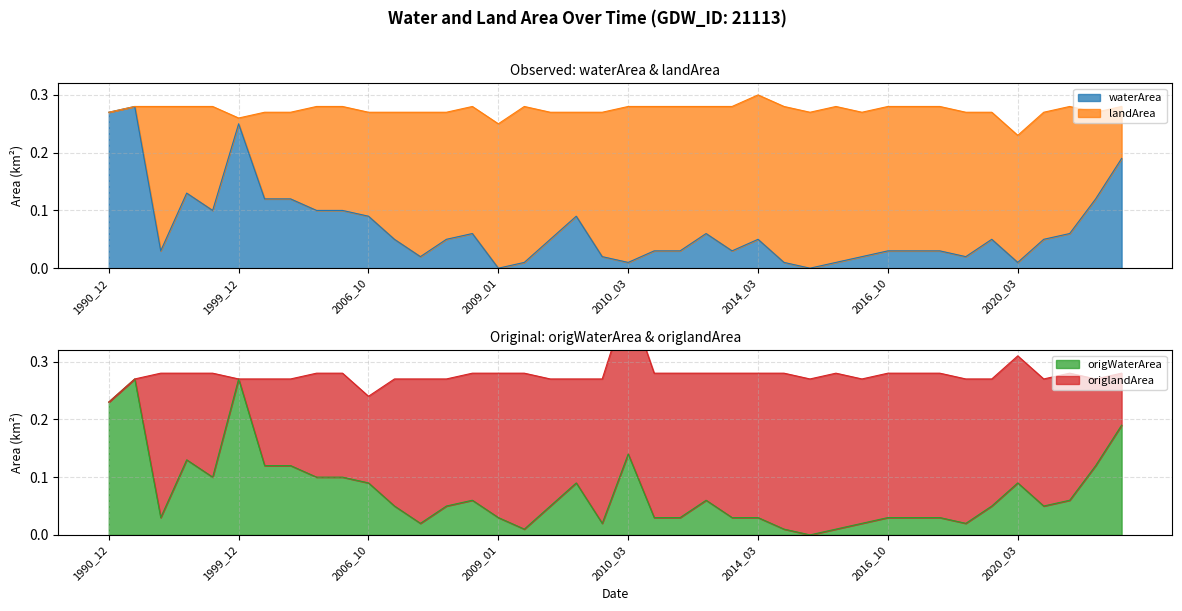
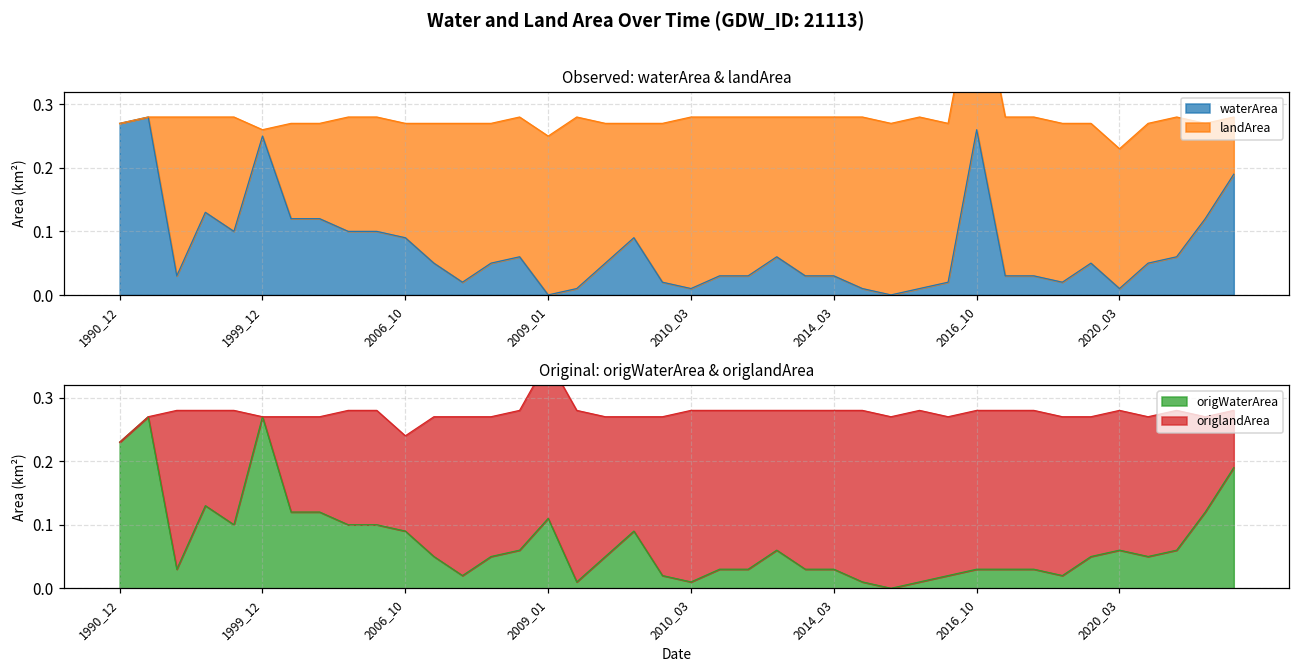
  {
    "Observed: waterArea & landArea": {
      "waterArea": {
        "1999_12": 0.25,
        "2006_10": 0.09,
        "2009_01": 0.00,
        "2010_03": 0.01,
-       "2014_03": 0.05,
-       "2016_10": 0.03,
+       "2014_03": 0.03,
+       "2016_10": 0.26,
        "2020_03": 0.01
      },
      "landArea": {
        "1999_12": 0.01,
        "2006_10": 0.18,
        "2009_01": 0.25,
        "2010_03": 0.27,
        "2014_03": 0.25,
        "2020_03": 0.22
      }
    },
    "Original: origWaterArea & origlandArea": {
      "origWaterArea": {
        "2006_10": 0.09,
-       "2009_01": 0.03,
-       "2010_03": 0.14,
+       "2009_01": 0.11,
+       "2010_03": 0.01,
        "2014_03": 0.03,
        "2016_10": 0.03,
-       "2020_03": 0.09
+       "2020_03": 0.06
      },
      "origlandArea": {
        "2006_10": 0.15,
        "2014_03": 0.25,
        "2016_10": 0.25,
        "2020_03": 0.22
      }
    }
  }
